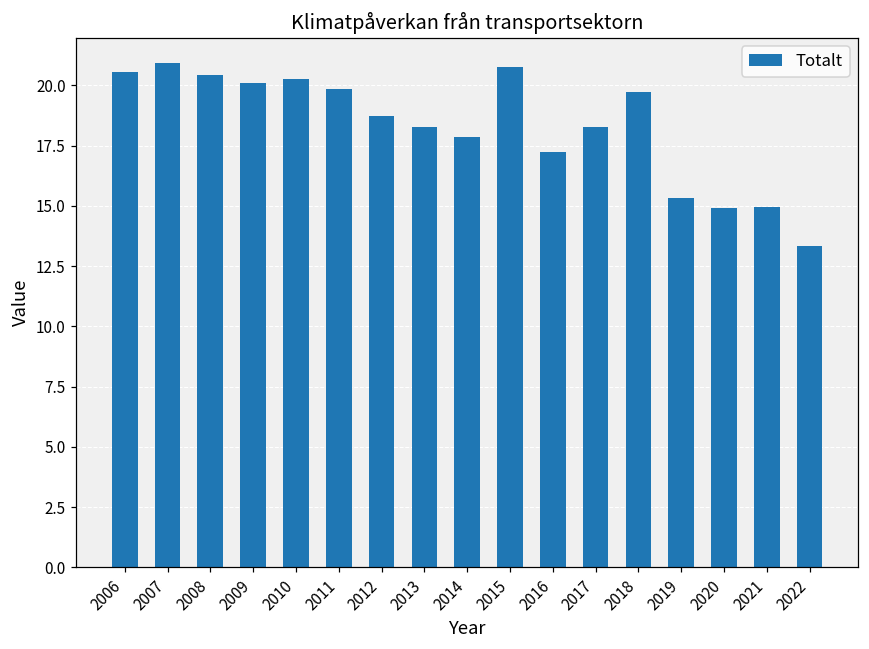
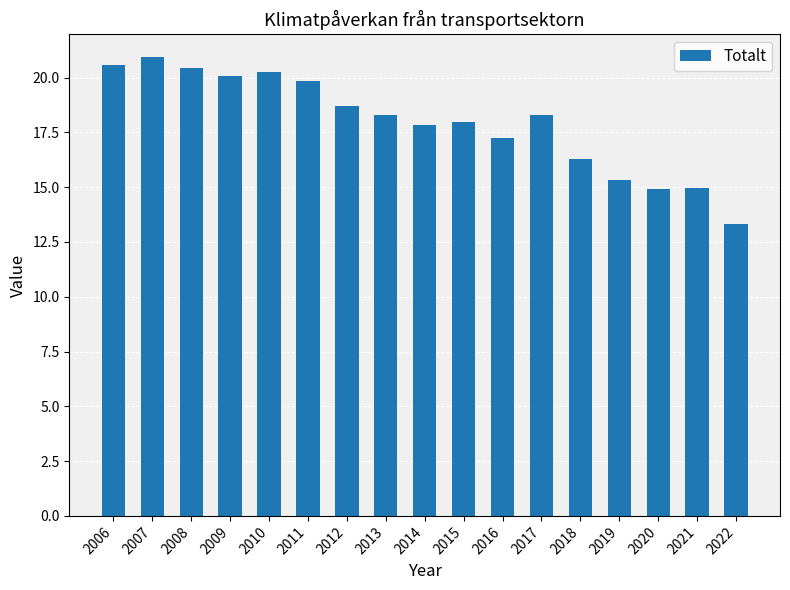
  {
    "2006": 20.6,
    "2007": 20.9,
    "2008": 20.4,
    "2009": 20.1,
    "2010": 20.3,
    "2011": 19.8,
    "2012": 18.7,
    "2013": 18.3,
    "2014": 17.9,
-   "2015": 20.7,
+   "2015": 18.0,
    "2016": 17.2,
    "2017": 18.3,
-   "2018": 19.7,
+   "2018": 16.3,
    "2019": 15.3,
    "2020": 14.9,
    "2021": 15.0,
    "2022": 13.3
  }
